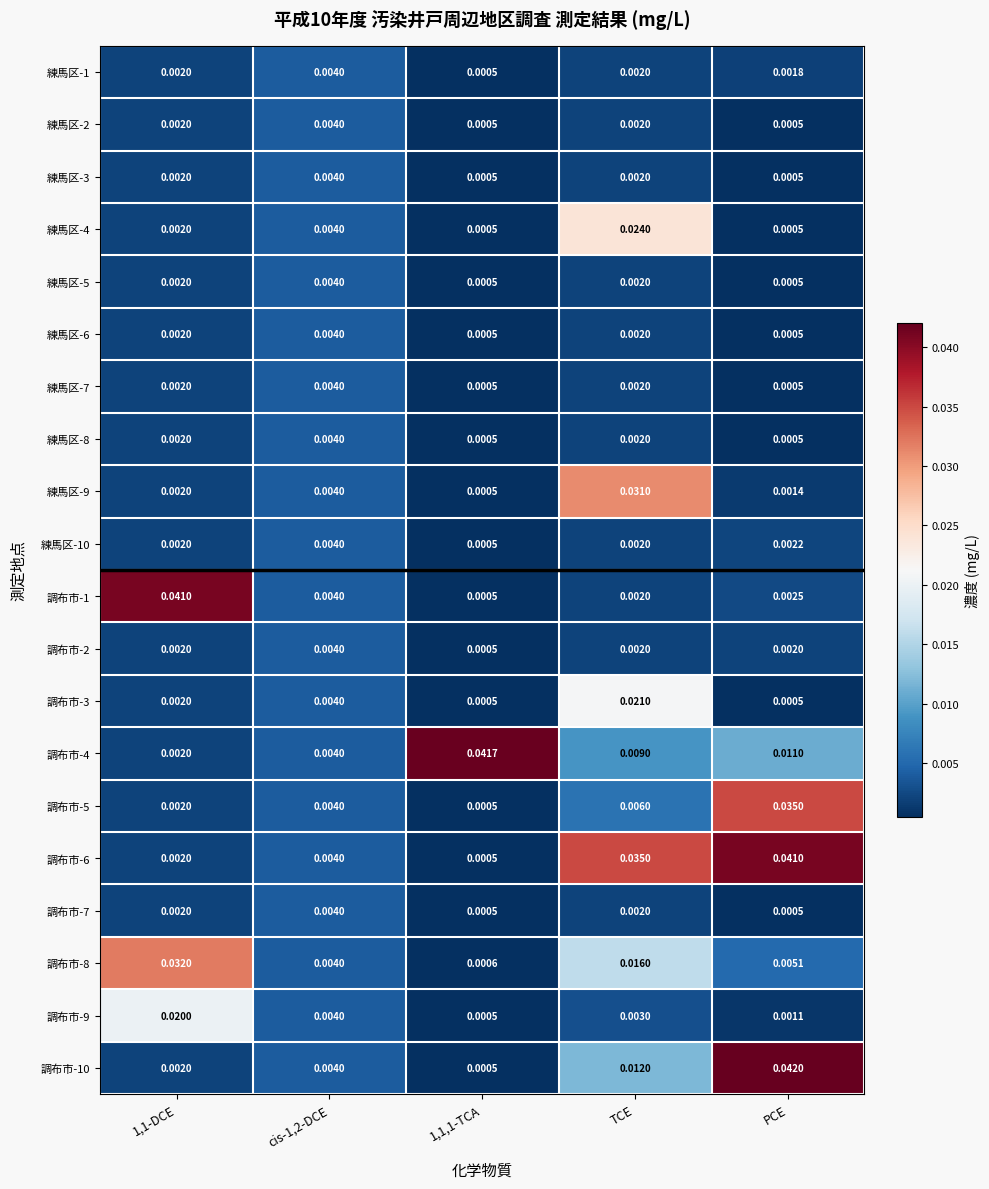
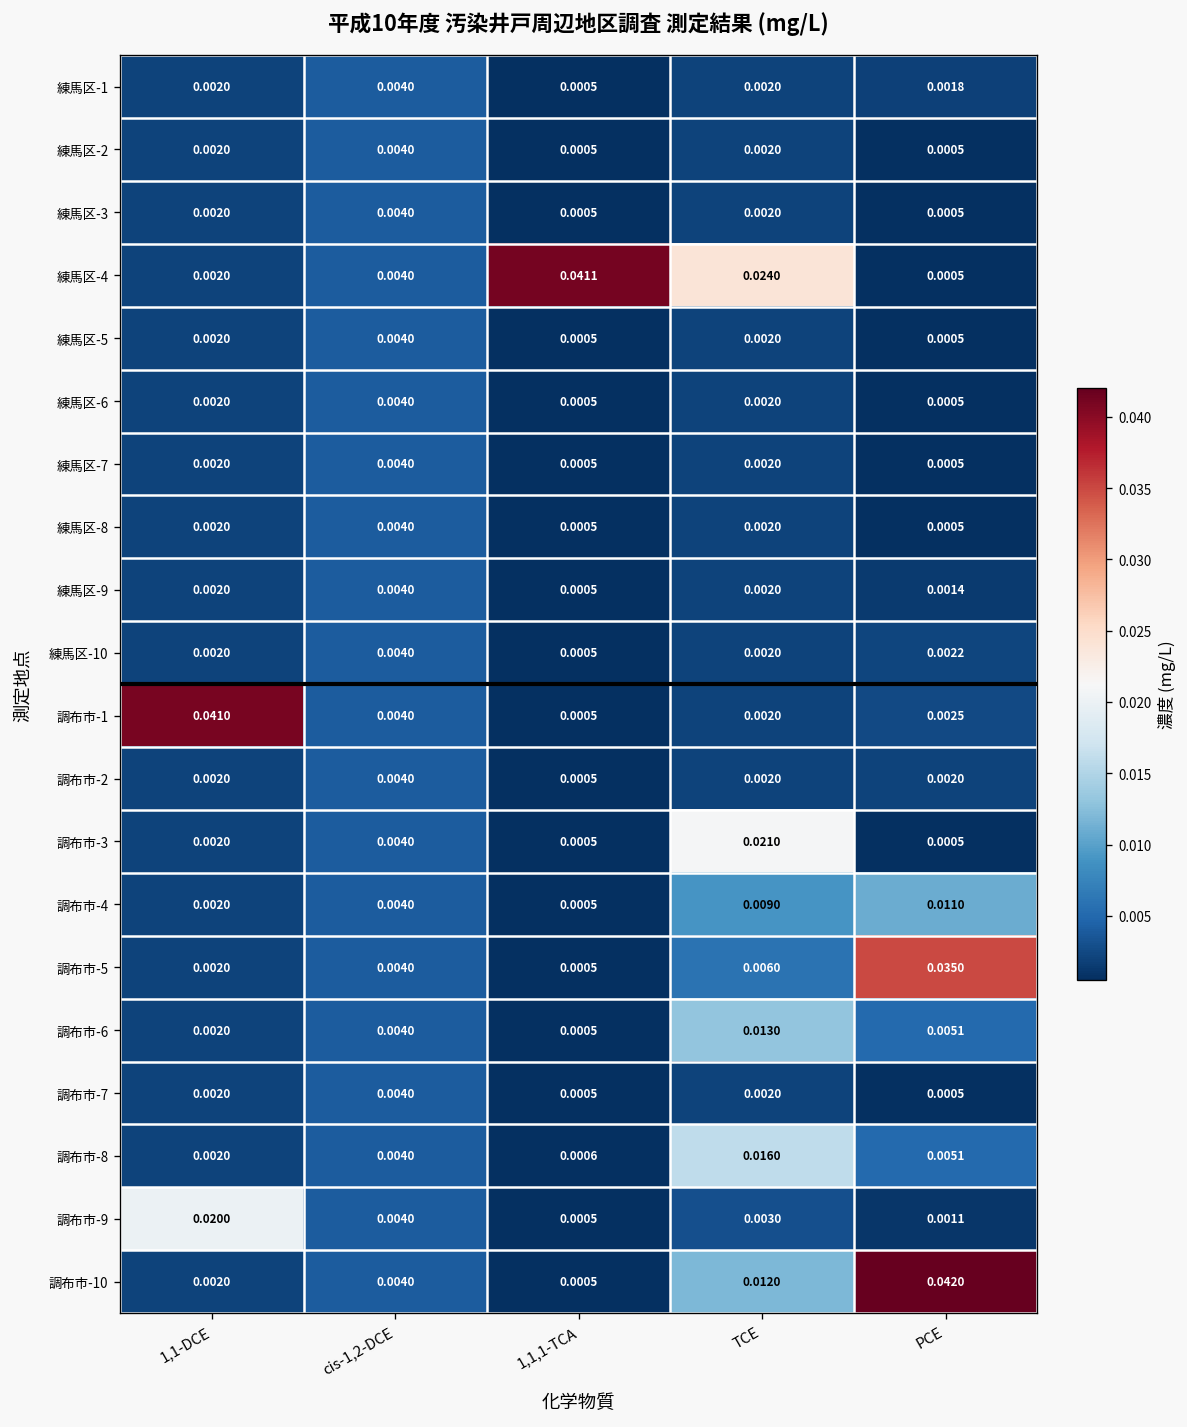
  {
    "練馬区-1": {
      "1,1-DCE": 0.0020,
      "cis-1,2-DCE": 0.0040,
      "1,1,1-TCA": 0.0005,
      "TCE": 0.0020,
      "PCE": 0.0018
    },
    "練馬区-2": {
      "1,1-DCE": 0.0020,
      "cis-1,2-DCE": 0.0040,
      "1,1,1-TCA": 0.0005,
      "TCE": 0.0020,
      "PCE": 0.0005
    },
    "練馬区-3": {
      "1,1-DCE": 0.0020,
      "cis-1,2-DCE": 0.0040,
      "1,1,1-TCA": 0.0005,
      "TCE": 0.0020,
      "PCE": 0.0005
    },
    "練馬区-4": {
      "1,1-DCE": 0.0020,
      "cis-1,2-DCE": 0.0040,
-     "1,1,1-TCA": 0.0005,
+     "1,1,1-TCA": 0.0411,
      "TCE": 0.0240,
      "PCE": 0.0005
    },
    "練馬区-5": {
      "1,1-DCE": 0.0020,
      "cis-1,2-DCE": 0.0040,
      "1,1,1-TCA": 0.0005,
      "TCE": 0.0020,
      "PCE": 0.0005
    },
    "練馬区-6": {
      "1,1-DCE": 0.0020,
      "cis-1,2-DCE": 0.0040,
      "1,1,1-TCA": 0.0005,
      "TCE": 0.0020,
      "PCE": 0.0005
    },
    "練馬区-7": {
      "1,1-DCE": 0.0020,
      "cis-1,2-DCE": 0.0040,
      "1,1,1-TCA": 0.0005,
      "TCE": 0.0020,
      "PCE": 0.0005
    },
    "練馬区-8": {
      "1,1-DCE": 0.0020,
      "cis-1,2-DCE": 0.0040,
      "1,1,1-TCA": 0.0005,
      "TCE": 0.0020,
      "PCE": 0.0005
    },
    "練馬区-9": {
      "1,1-DCE": 0.0020,
      "cis-1,2-DCE": 0.0040,
      "1,1,1-TCA": 0.0005,
-     "TCE": 0.0310,
+     "TCE": 0.0020,
      "PCE": 0.0014
    },
    "練馬区-10": {
      "1,1-DCE": 0.0020,
      "cis-1,2-DCE": 0.0040,
      "1,1,1-TCA": 0.0005,
      "TCE": 0.0020,
      "PCE": 0.0022
    },
    "調布市-1": {
      "1,1-DCE": 0.0410,
      "cis-1,2-DCE": 0.0040,
      "1,1,1-TCA": 0.0005,
      "TCE": 0.0020,
      "PCE": 0.0025
    },
    "調布市-2": {
      "1,1-DCE": 0.0020,
      "cis-1,2-DCE": 0.0040,
      "1,1,1-TCA": 0.0005,
      "TCE": 0.0020,
      "PCE": 0.0020
    },
    "調布市-3": {
      "1,1-DCE": 0.0020,
      "cis-1,2-DCE": 0.0040,
      "1,1,1-TCA": 0.0005,
      "TCE": 0.0210,
      "PCE": 0.0005
    },
    "調布市-4": {
      "1,1-DCE": 0.0020,
      "cis-1,2-DCE": 0.0040,
-     "1,1,1-TCA": 0.0417,
+     "1,1,1-TCA": 0.0005,
      "TCE": 0.0090,
      "PCE": 0.0110
    },
    "調布市-5": {
      "1,1-DCE": 0.0020,
      "cis-1,2-DCE": 0.0040,
      "1,1,1-TCA": 0.0005,
      "TCE": 0.0060,
      "PCE": 0.0350
    },
    "調布市-6": {
      "1,1-DCE": 0.0020,
      "cis-1,2-DCE": 0.0040,
      "1,1,1-TCA": 0.0005,
-     "TCE": 0.0350,
-     "PCE": 0.0410
+     "TCE": 0.0130,
+     "PCE": 0.0051
    },
    "調布市-7": {
      "1,1-DCE": 0.0020,
      "cis-1,2-DCE": 0.0040,
      "1,1,1-TCA": 0.0005,
      "TCE": 0.0020,
      "PCE": 0.0005
    },
    "調布市-8": {
-     "1,1-DCE": 0.0320,
+     "1,1-DCE": 0.0020,
      "cis-1,2-DCE": 0.0040,
      "1,1,1-TCA": 0.0006,
      "TCE": 0.0160,
      "PCE": 0.0051
    },
    "調布市-9": {
      "1,1-DCE": 0.0200,
      "cis-1,2-DCE": 0.0040,
      "1,1,1-TCA": 0.0005,
      "TCE": 0.0030,
      "PCE": 0.0011
    },
    "調布市-10": {
      "1,1-DCE": 0.0020,
      "cis-1,2-DCE": 0.0040,
      "1,1,1-TCA": 0.0005,
      "TCE": 0.0120,
      "PCE": 0.0420
    }
  }
